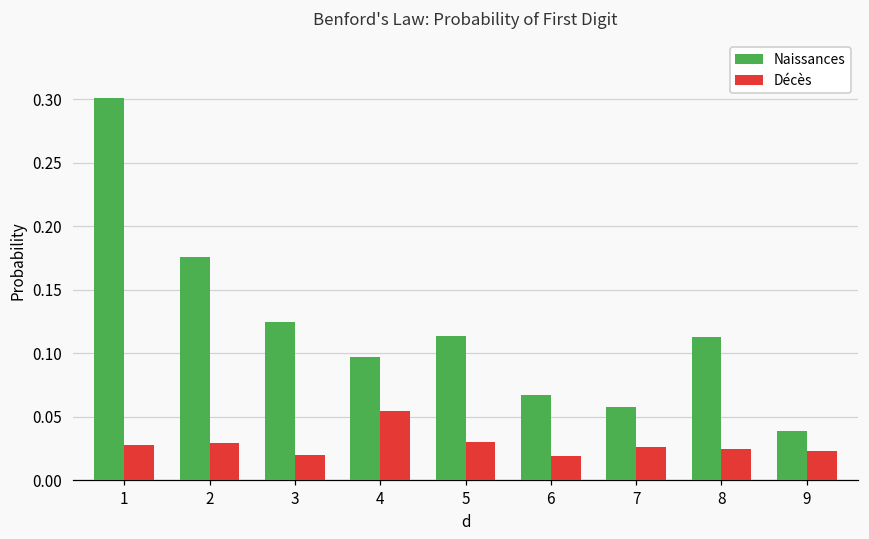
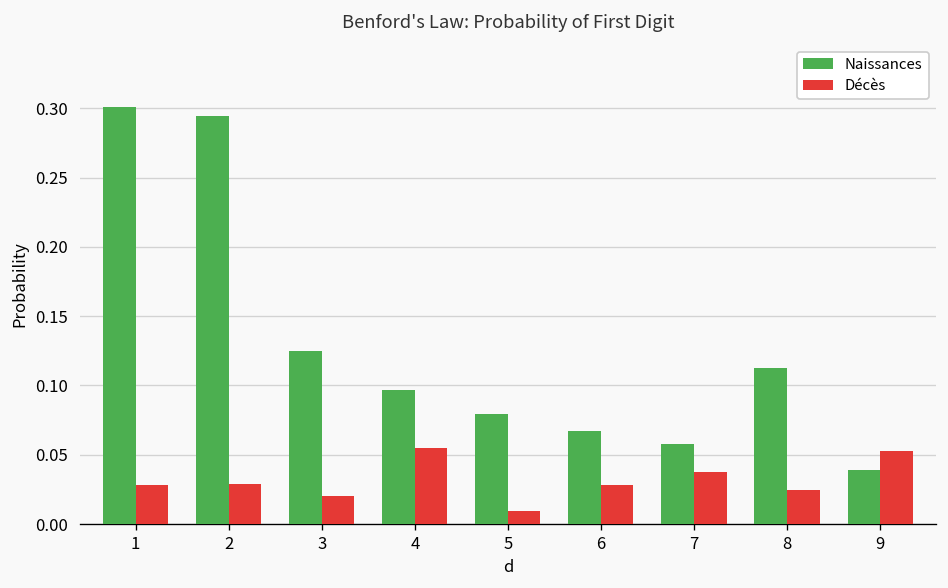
  {
    "Naissances": {
      "1": 0.301,
-     "2": 0.176,
+     "2": 0.294,
      "3": 0.125,
      "4": 0.097,
-     "5": 0.113,
+     "5": 0.079,
      "6": 0.067,
      "7": 0.058,
      "8": 0.113,
      "9": 0.039
    },
    "Décès": {
      "1": 0.028,
      "2": 0.029,
      "3": 0.020,
      "4": 0.055,
-     "5": 0.030,
-     "6": 0.019,
-     "7": 0.026,
+     "5": 0.009,
+     "6": 0.028,
+     "7": 0.037,
      "8": 0.025,
-     "9": 0.023
+     "9": 0.053
    }
  }
